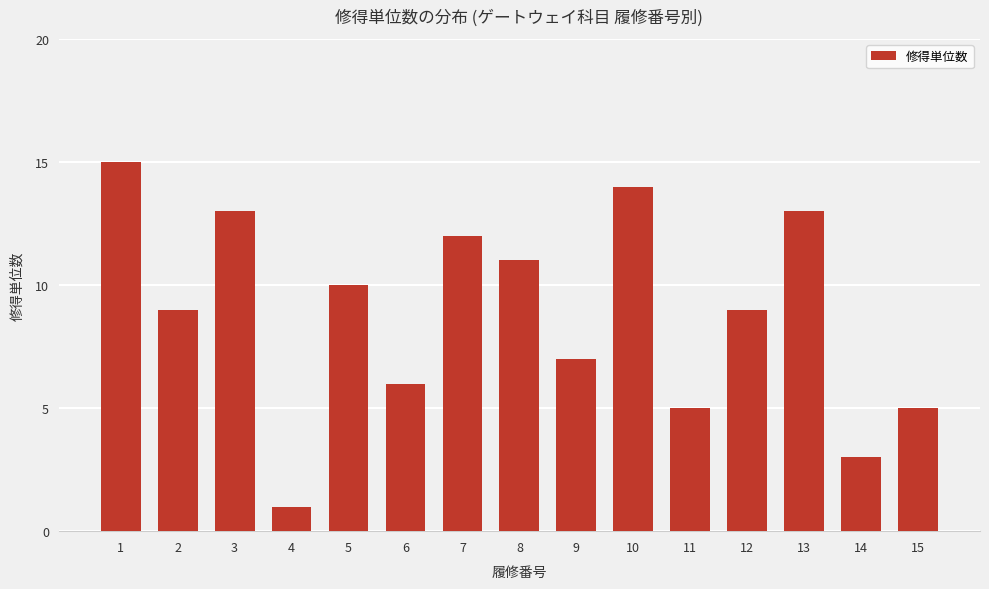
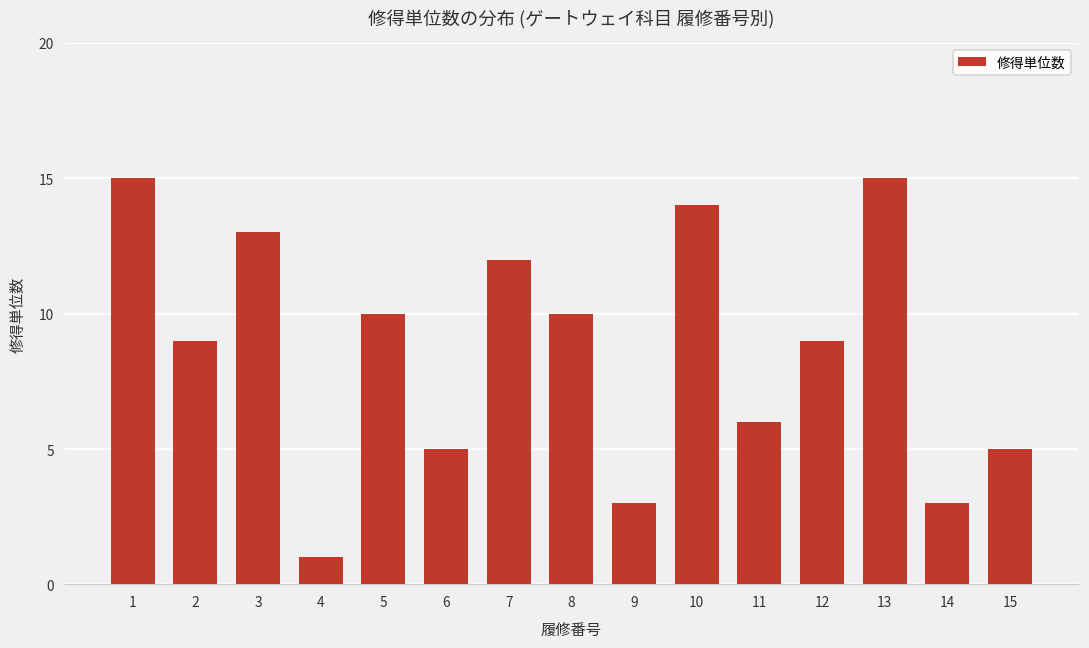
  {
    "1": 15,
    "2": 9,
    "3": 13,
    "4": 1,
    "5": 10,
-   "6": 6,
+   "6": 5,
    "7": 12,
-   "8": 11,
-   "9": 7,
+   "8": 10,
+   "9": 3,
    "10": 14,
-   "11": 5,
+   "11": 6,
    "12": 9,
-   "13": 13,
+   "13": 15,
    "14": 3,
    "15": 5
  }
